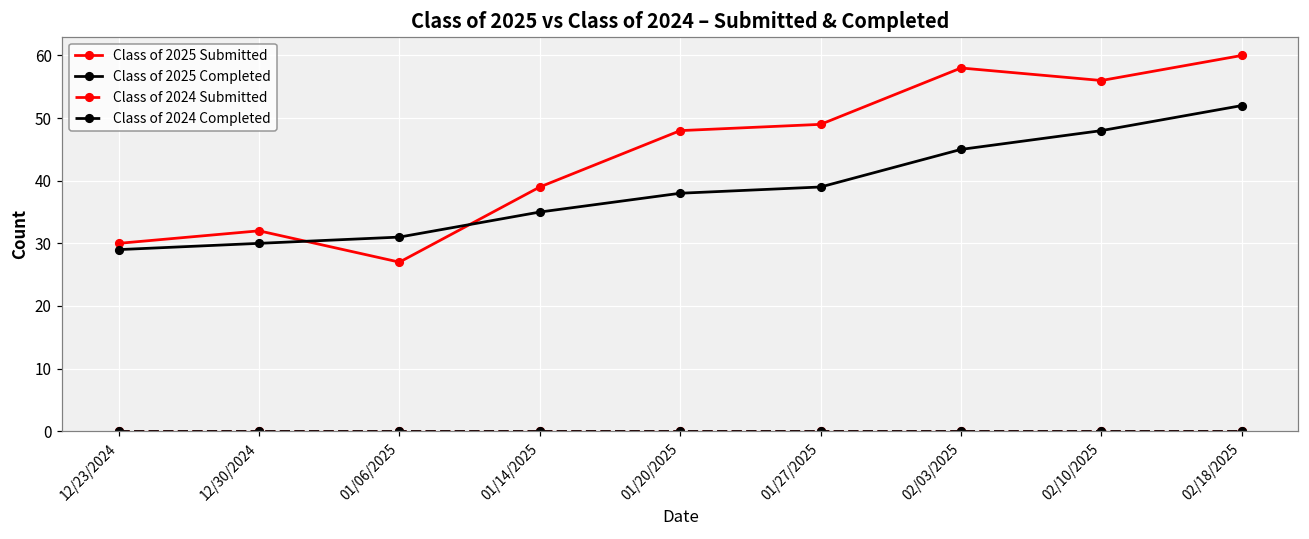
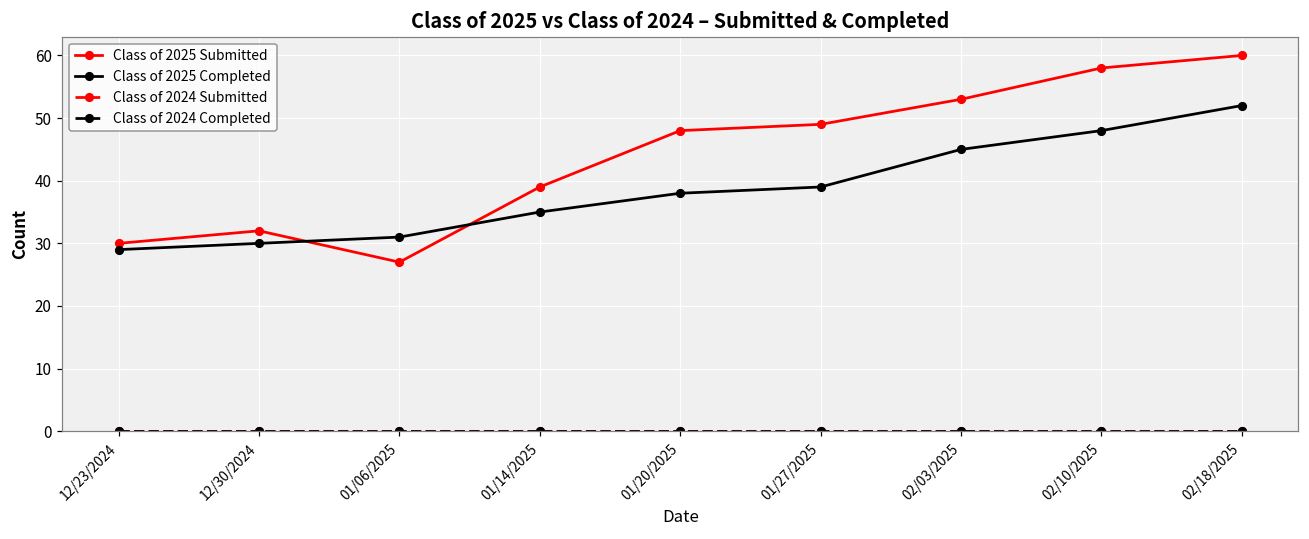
  {
    "Class of 2025 Submitted": {
      "12/23/2024": 30,
      "12/30/2024": 32,
      "01/06/2025": 27,
      "01/14/2025": 39,
      "01/20/2025": 48,
      "01/27/2025": 49,
-     "02/03/2025": 58,
-     "02/10/2025": 56,
+     "02/03/2025": 53,
+     "02/10/2025": 58,
      "02/18/2025": 60
    }
  }
